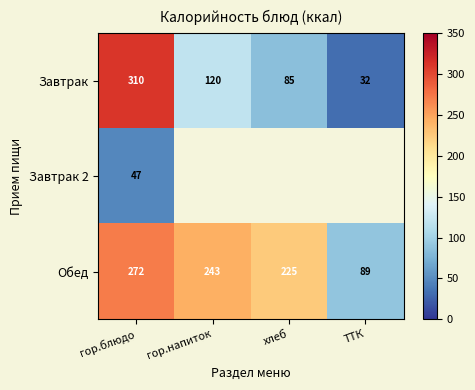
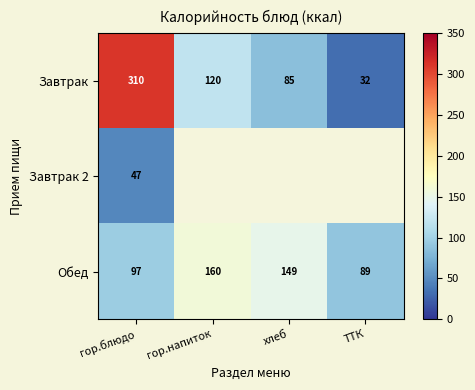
  {
    "Завтрак": {
      "гор.блюдо": 310,
      "гор.напиток": 120,
      "хлеб": 85,
      "ТТК": 32
    },
    "Завтрак 2": {
      "гор.блюдо": 47
    },
    "Обед": {
-     "гор.блюдо": 272,
-     "гор.напиток": 243,
-     "хлеб": 225,
+     "гор.блюдо": 97,
+     "гор.напиток": 160,
+     "хлеб": 149,
      "ТТК": 89
    }
  }
